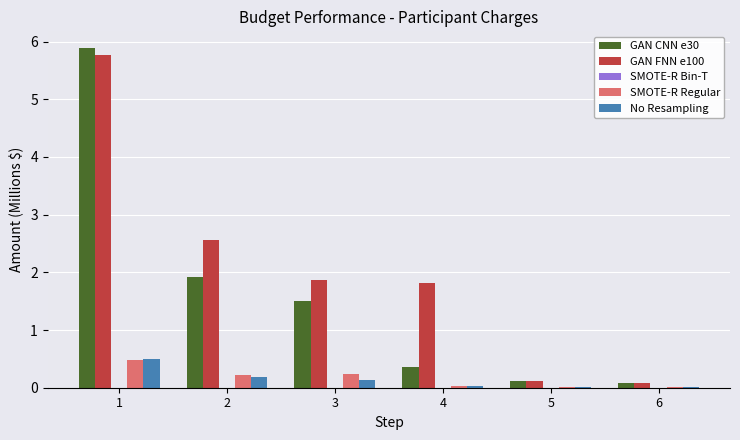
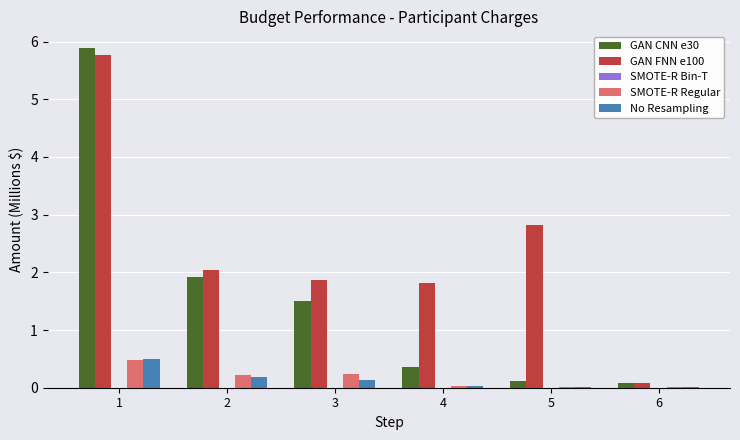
  {
    "GAN CNN e30": {
      "1": 5.9,
      "2": 1.9,
      "3": 1.5,
      "4": 0.4,
      "5": 0.1,
      "6": 0.1
    },
    "GAN FNN e100": {
      "1": 5.8,
-     "2": 2.6,
+     "2": 2.0,
      "3": 1.9,
      "4": 1.8,
-     "5": 0.1,
+     "5": 2.8,
      "6": 0.1
    },
    "SMOTE-R Bin-T": {
      "1": 0.0,
      "2": 0.0,
      "3": 0.0,
      "4": 0.0,
      "5": 0.0,
      "6": 0.0
    },
    "SMOTE-R Regular": {
      "1": 0.5,
      "2": 0.2,
      "3": 0.2
    },
    "No Resampling": {
      "1": 0.5,
      "2": 0.2,
      "3": 0.1
    }
  }
